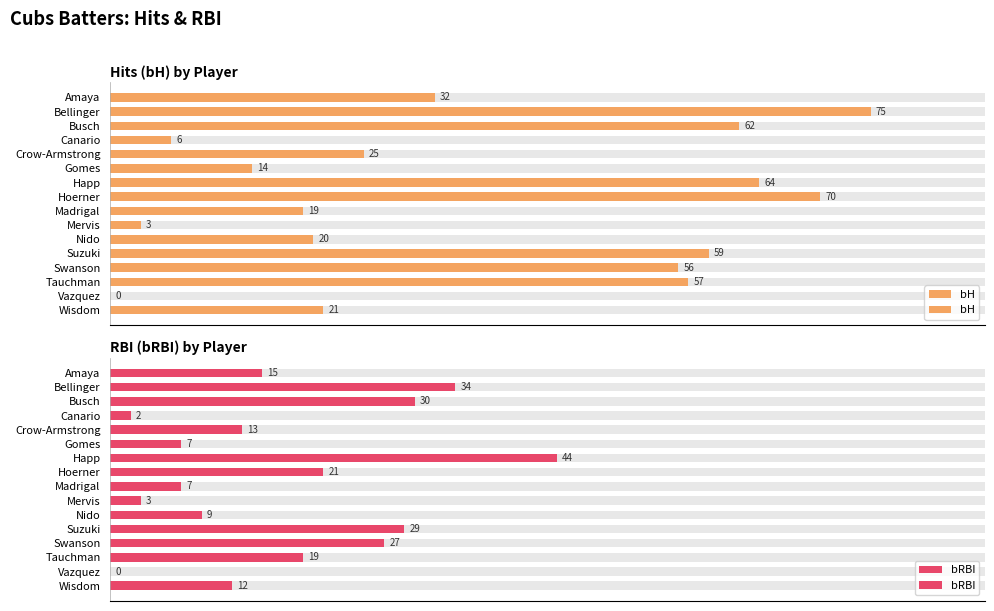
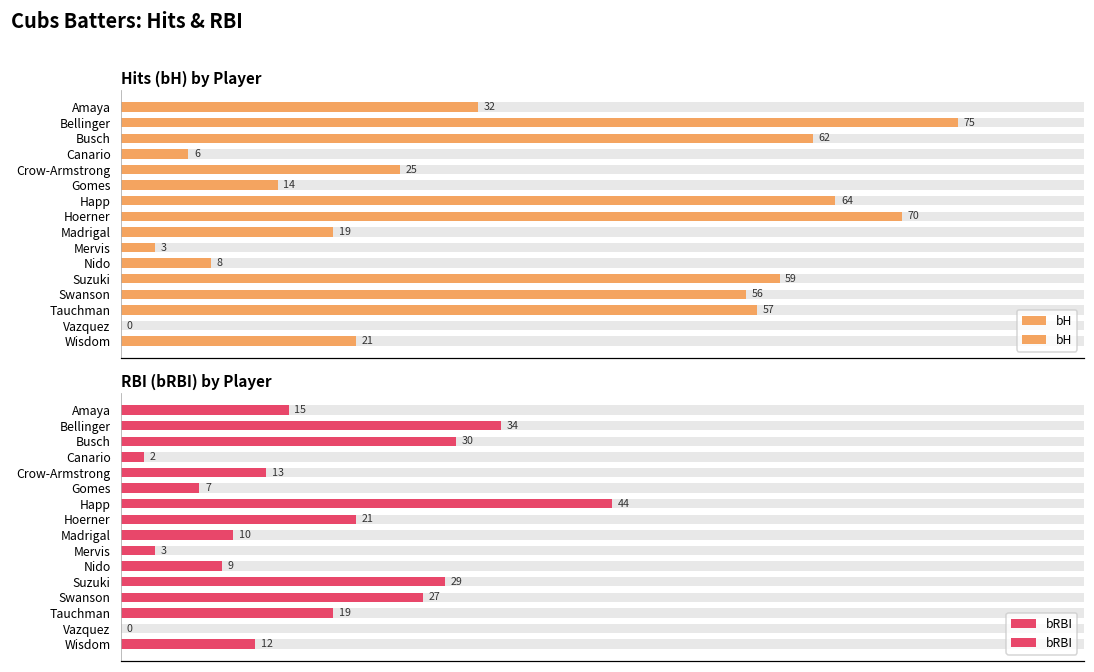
  {
    "Hits (bH) by Player": {
      "bH": {
-       "Nido": 20,
+       "Nido": 8,
        "Vazquez": 0
      }
    },
    "RBI (bRBI) by Player": {
      "bRBI": {
-       "Madrigal": 7,
+       "Madrigal": 10,
        "Vazquez": 0
      }
    }
  }
